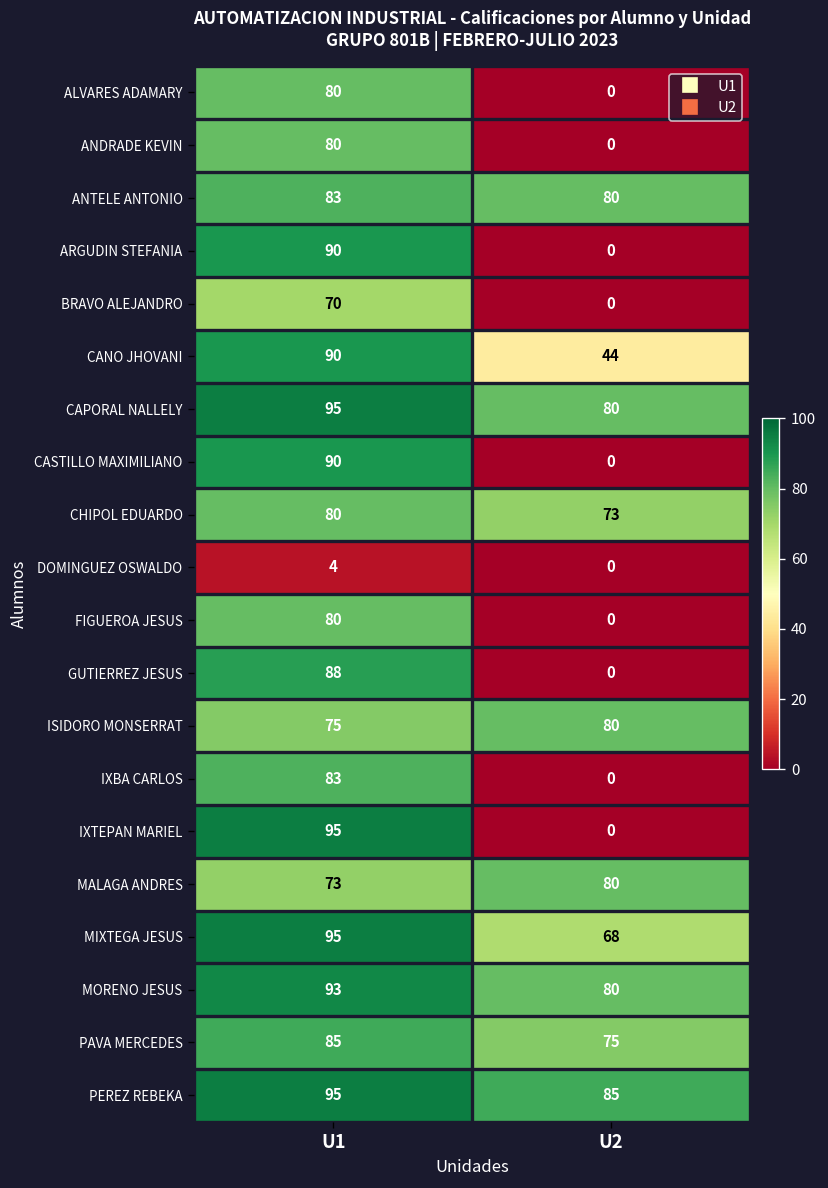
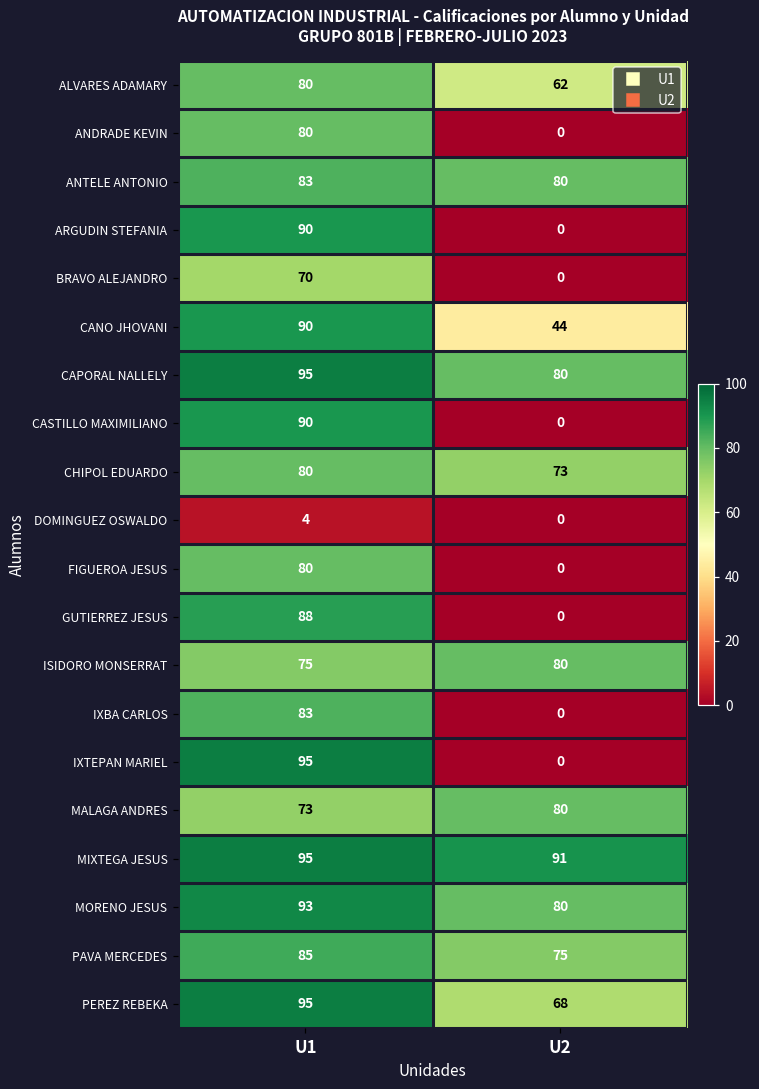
  {
    "ALVARES ADAMARY": {
      "U1": 80,
-     "U2": 0
+     "U2": 62
    },
    "ANDRADE KEVIN": {
      "U1": 80,
      "U2": 0
    },
    "ANTELE ANTONIO": {
      "U1": 83,
      "U2": 80
    },
    "ARGUDIN STEFANIA": {
      "U1": 90,
      "U2": 0
    },
    "BRAVO ALEJANDRO": {
      "U1": 70,
      "U2": 0
    },
    "CANO JHOVANI": {
      "U1": 90,
      "U2": 44
    },
    "CAPORAL NALLELY": {
      "U1": 95,
      "U2": 80
    },
    "CASTILLO MAXIMILIANO": {
      "U1": 90,
      "U2": 0
    },
    "CHIPOL EDUARDO": {
      "U1": 80,
      "U2": 73
    },
    "DOMINGUEZ OSWALDO": {
      "U1": 4,
      "U2": 0
    },
    "FIGUEROA JESUS": {
      "U1": 80,
      "U2": 0
    },
    "GUTIERREZ JESUS": {
      "U1": 88,
      "U2": 0
    },
    "ISIDORO MONSERRAT": {
      "U1": 75,
      "U2": 80
    },
    "IXBA CARLOS": {
      "U1": 83,
      "U2": 0
    },
    "IXTEPAN MARIEL": {
      "U1": 95,
      "U2": 0
    },
    "MALAGA ANDRES": {
      "U1": 73,
      "U2": 80
    },
    "MIXTEGA JESUS": {
      "U1": 95,
-     "U2": 68
+     "U2": 91
    },
    "MORENO JESUS": {
      "U1": 93,
      "U2": 80
    },
    "PAVA MERCEDES": {
      "U1": 85,
      "U2": 75
    },
    "PEREZ REBEKA": {
      "U1": 95,
-     "U2": 85
+     "U2": 68
    }
  }
